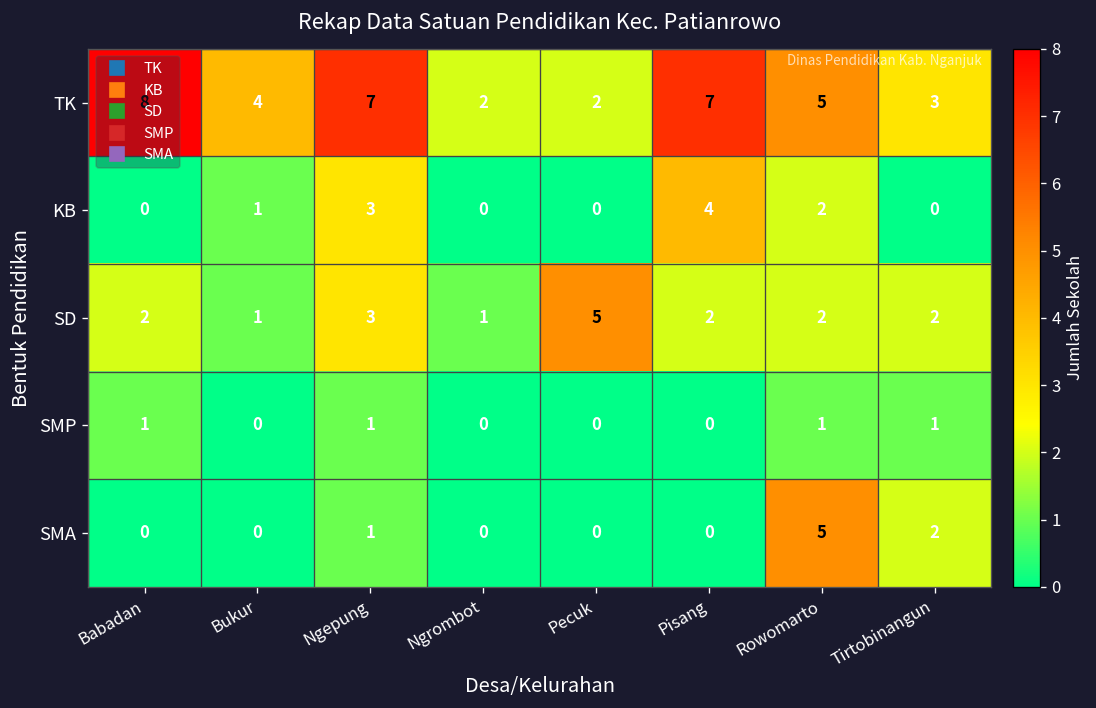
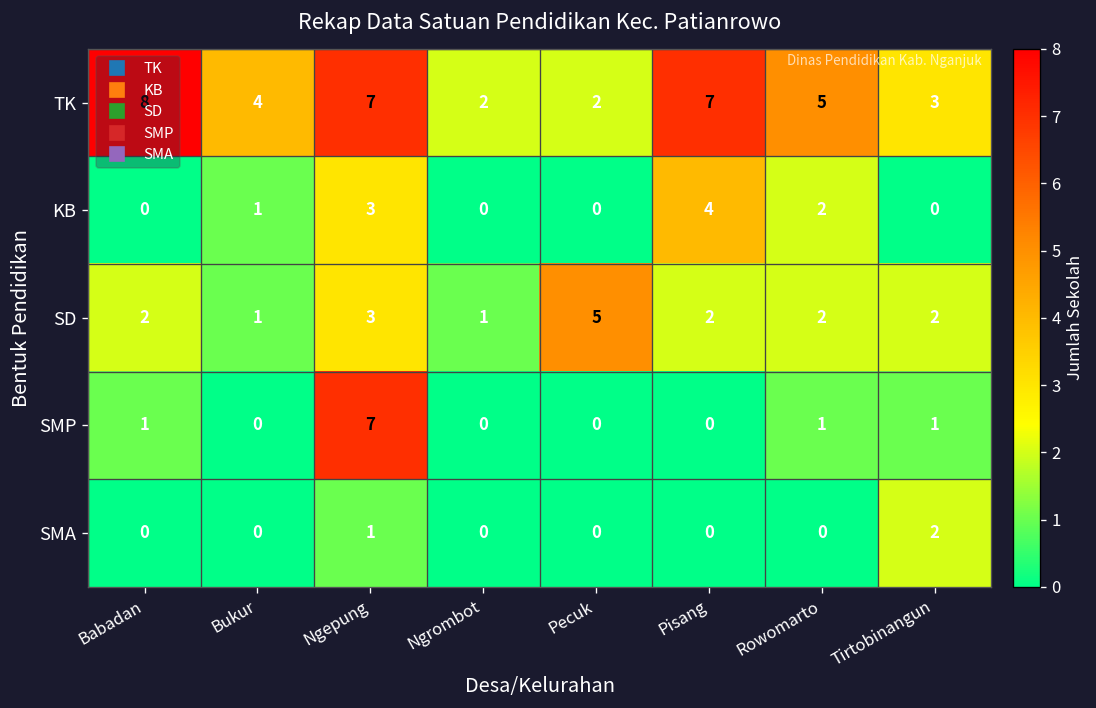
  {
    "TK": {
      "Bukur": 4,
      "Ngepung": 7,
      "Ngrombot": 2,
      "Pecuk": 2,
      "Pisang": 7,
      "Rowomarto": 5
    },
    "KB": {
      "Babadan": 0,
      "Bukur": 1,
      "Ngepung": 3,
      "Ngrombot": 0,
      "Pecuk": 0,
      "Pisang": 4,
      "Rowomarto": 2,
      "Tirtobinangun": 0
    },
    "SD": {
      "Babadan": 2,
      "Bukur": 1,
      "Ngepung": 3,
      "Ngrombot": 1,
      "Pecuk": 5,
      "Pisang": 2,
      "Rowomarto": 2,
      "Tirtobinangun": 2
    },
    "SMP": {
      "Babadan": 1,
      "Bukur": 0,
-     "Ngepung": 1,
+     "Ngepung": 7,
      "Ngrombot": 0,
      "Pecuk": 0,
      "Pisang": 0,
      "Rowomarto": 1,
      "Tirtobinangun": 1
    },
    "SMA": {
      "Babadan": 0,
      "Bukur": 0,
      "Ngepung": 1,
      "Ngrombot": 0,
      "Pecuk": 0,
      "Pisang": 0,
-     "Rowomarto": 5,
+     "Rowomarto": 0,
      "Tirtobinangun": 2
    }
  }
